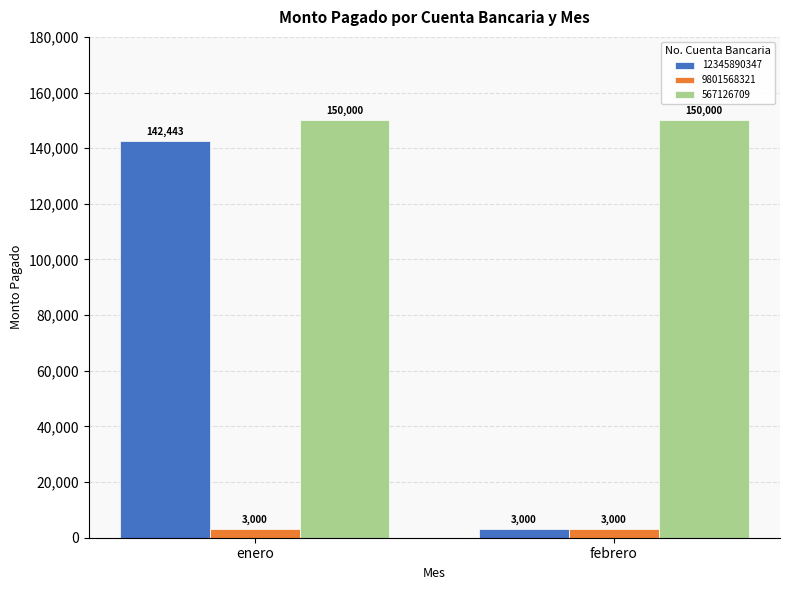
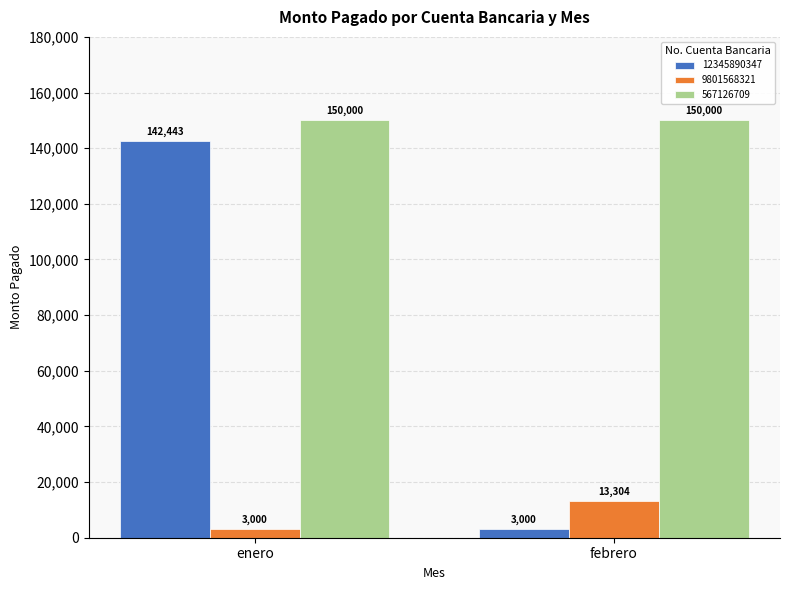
  {
    "12345890347": {
      "enero": "142,443",
      "febrero": "3,000"
    },
    "9801568321": {
      "enero": "3,000",
-     "febrero": "3,000"
+     "febrero": "13,304"
    },
    "567126709": {
      "enero": "150,000",
      "febrero": "150,000"
    }
  }
